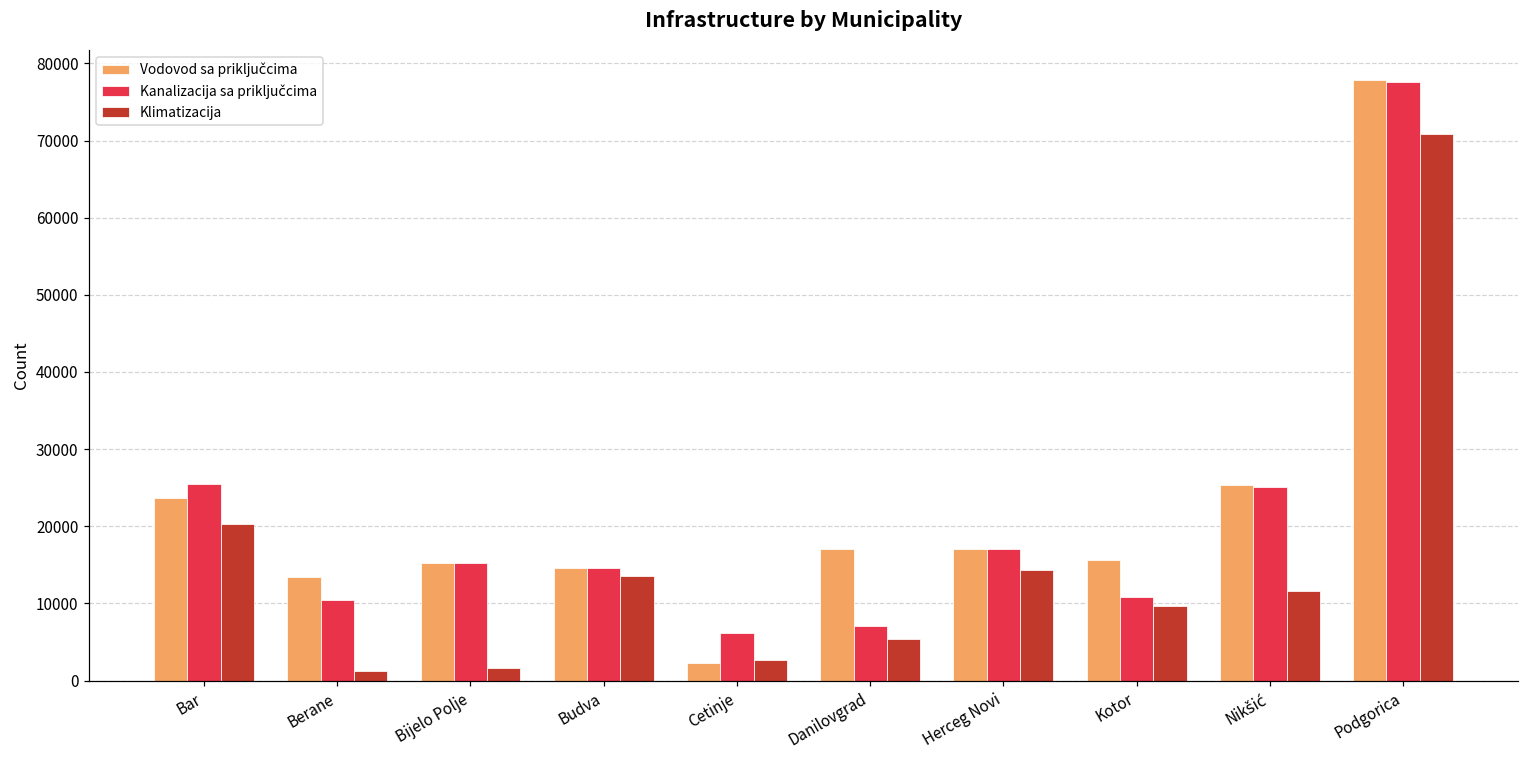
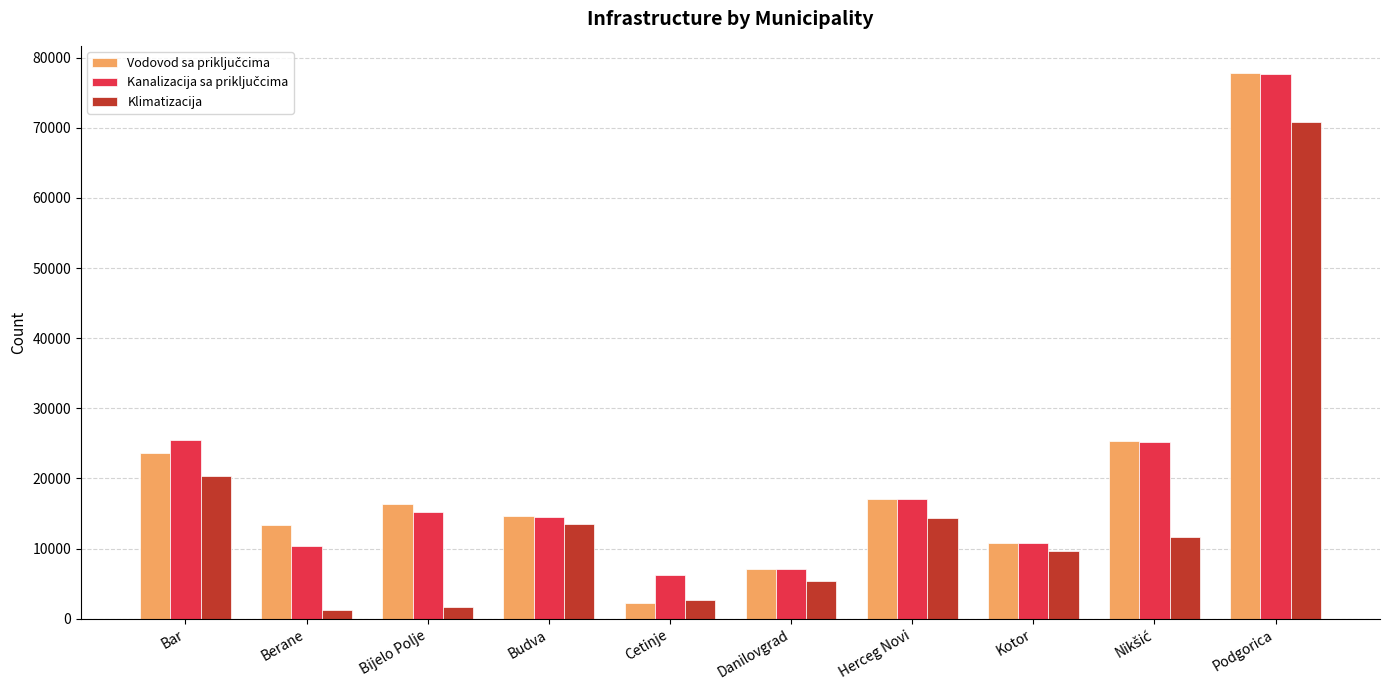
  {
    "Vodovod sa priključcima": {
      "Bar": 24000,
      "Berane": 13000,
-     "Bijelo Polje": 15000,
+     "Bijelo Polje": 16000,
      "Budva": 15000,
      "Cetinje": 2000,
-     "Danilovgrad": 17000,
+     "Danilovgrad": 7000,
      "Herceg Novi": 17000,
-     "Kotor": 16000,
+     "Kotor": 11000,
      "Nikšić": 25000,
      "Podgorica": 78000
    }
  }
